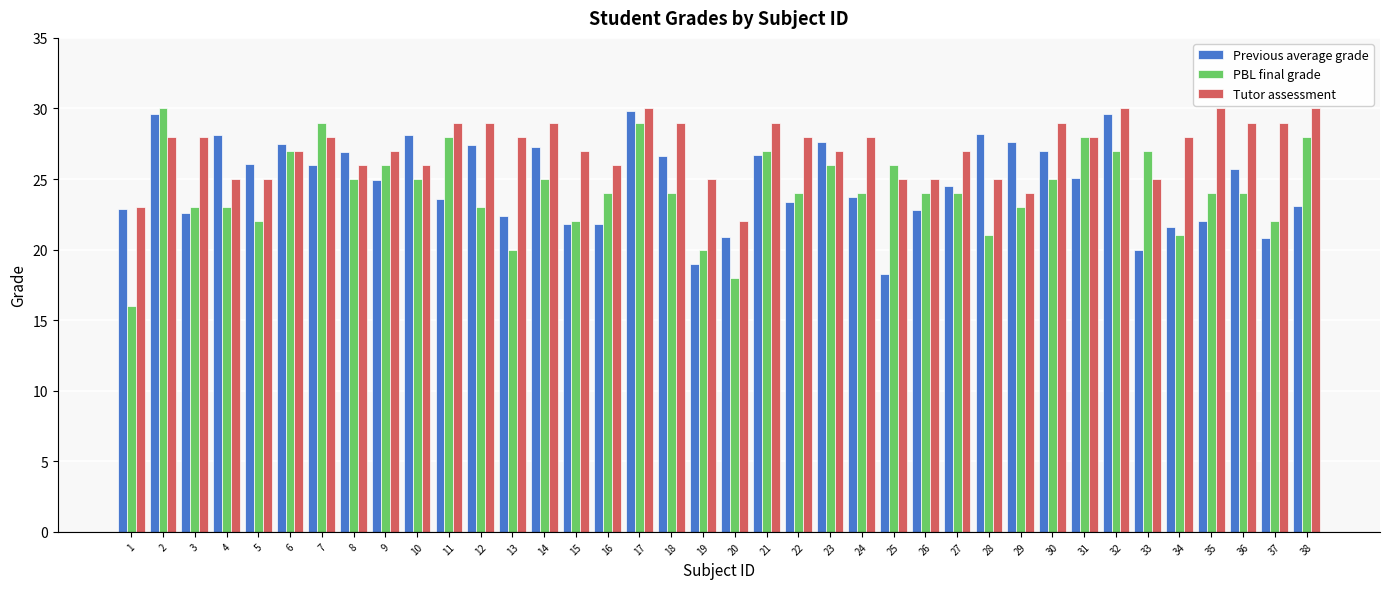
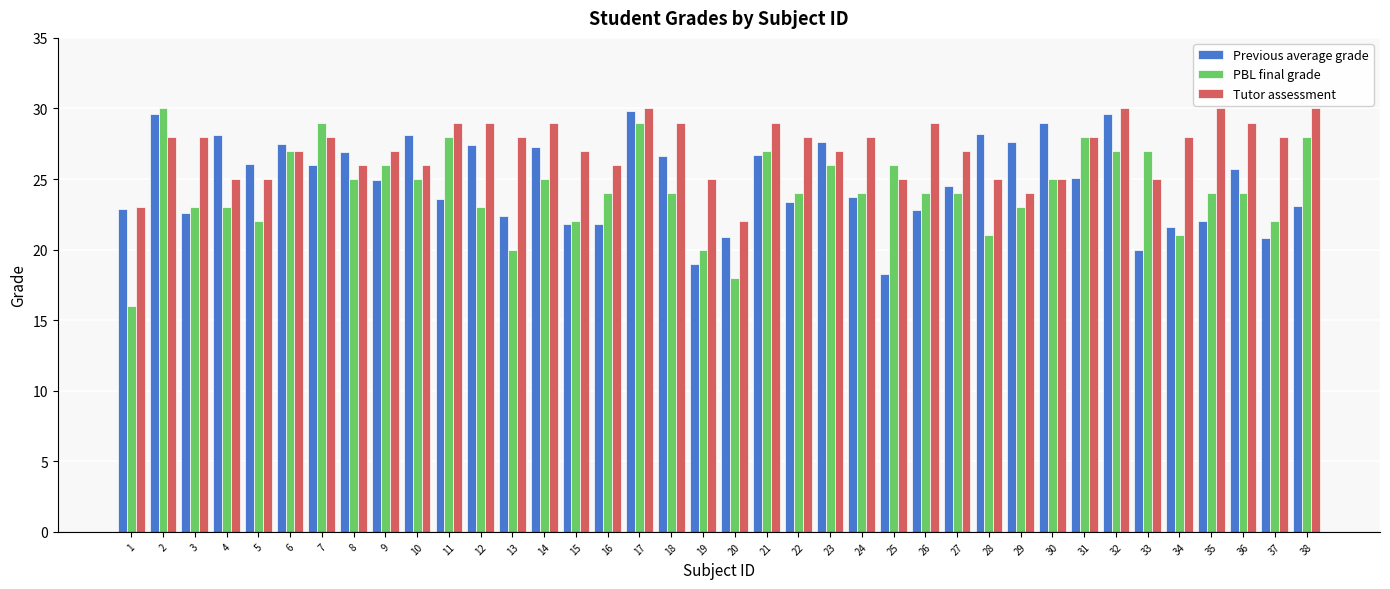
  {
    "Previous average grade": {
      "1": 23,
      "2": 29.6,
      "3": 22.6,
      "4": 28,
      "5": 26,
      "6": 27.5,
      "7": 26,
      "8": 27,
      "9": 25,
      "10": 28,
      "11": 23.6,
      "12": 27.4,
      "13": 22.4,
      "14": 27.3,
      "15": 21.8,
      "16": 21.8,
      "17": 29.8,
      "18": 26.6,
      "19": 19,
      "20": 21,
      "21": 26.7,
      "22": 23.4,
      "23": 27.6,
      "24": 23.7,
      "25": 18.3,
      "26": 22.8,
      "27": 24.5,
      "28": 28.2,
      "29": 27.6,
-     "30": 27,
+     "30": 29,
      "31": 25,
      "32": 29.6,
      "33": 20,
      "34": 21.6,
      "35": 22,
      "36": 25.7,
      "37": 20.8,
      "38": 23
    },
    "PBL final grade": {
      "1": 16,
      "2": 30,
      "3": 23,
      "4": 23,
      "5": 22,
      "6": 27,
      "7": 29,
      "8": 25,
      "9": 26,
      "10": 25,
      "11": 28,
      "12": 23,
      "13": 20,
      "14": 25,
      "15": 22,
      "16": 24,
      "17": 29,
      "18": 24,
      "19": 20,
      "20": 18,
      "21": 27,
      "22": 24,
      "23": 26,
      "24": 24,
      "25": 26,
      "26": 24,
      "27": 24,
      "28": 21,
      "29": 23,
      "30": 25,
      "31": 28,
      "32": 27,
      "33": 27,
      "34": 21,
      "35": 24,
      "36": 24,
      "37": 22,
      "38": 28
    },
    "Tutor assessment": {
      "1": 23,
      "2": 28,
      "3": 28,
      "4": 25,
      "5": 25,
      "6": 27,
      "7": 28,
      "8": 26,
      "9": 27,
      "10": 26,
      "11": 29,
      "12": 29,
      "13": 28,
      "14": 29,
      "15": 27,
      "16": 26,
      "17": 30,
      "18": 29,
      "19": 25,
      "20": 22,
      "21": 29,
      "22": 28,
      "23": 27,
      "24": 28,
      "25": 25,
-     "26": 25,
+     "26": 29,
      "27": 27,
      "28": 25,
      "29": 24,
-     "30": 29,
+     "30": 25,
      "31": 28,
      "32": 30,
      "33": 25,
      "34": 28,
      "35": 30,
      "36": 29,
-     "37": 29,
+     "37": 28,
      "38": 30
    }
  }
